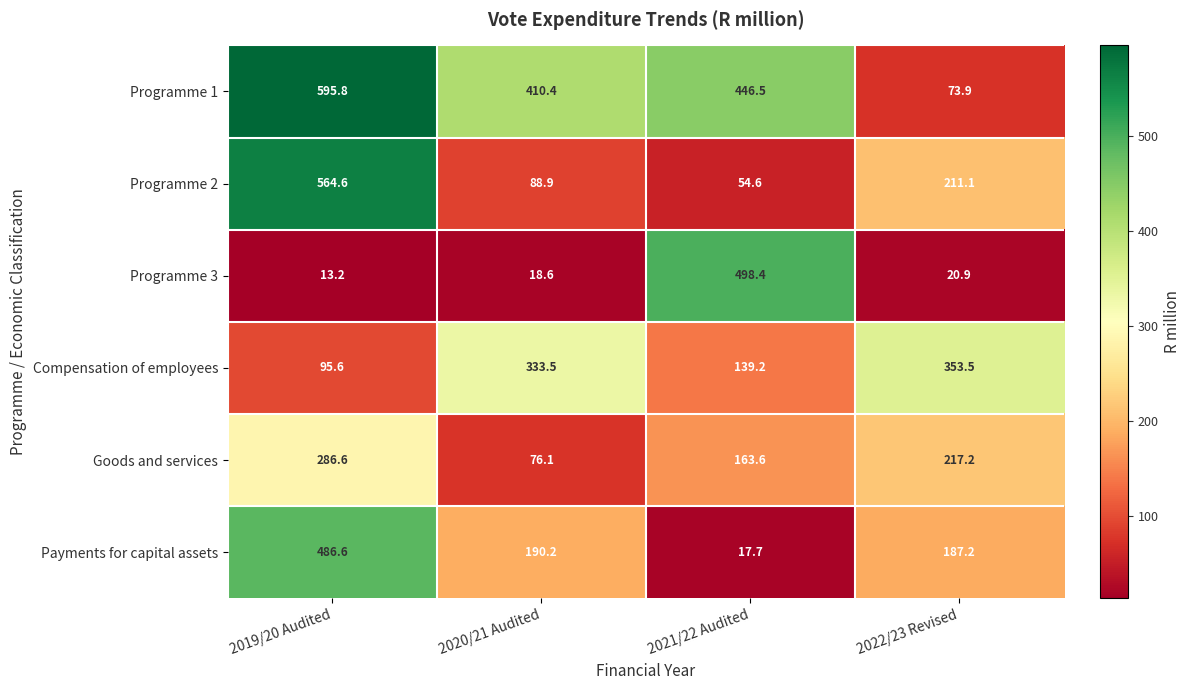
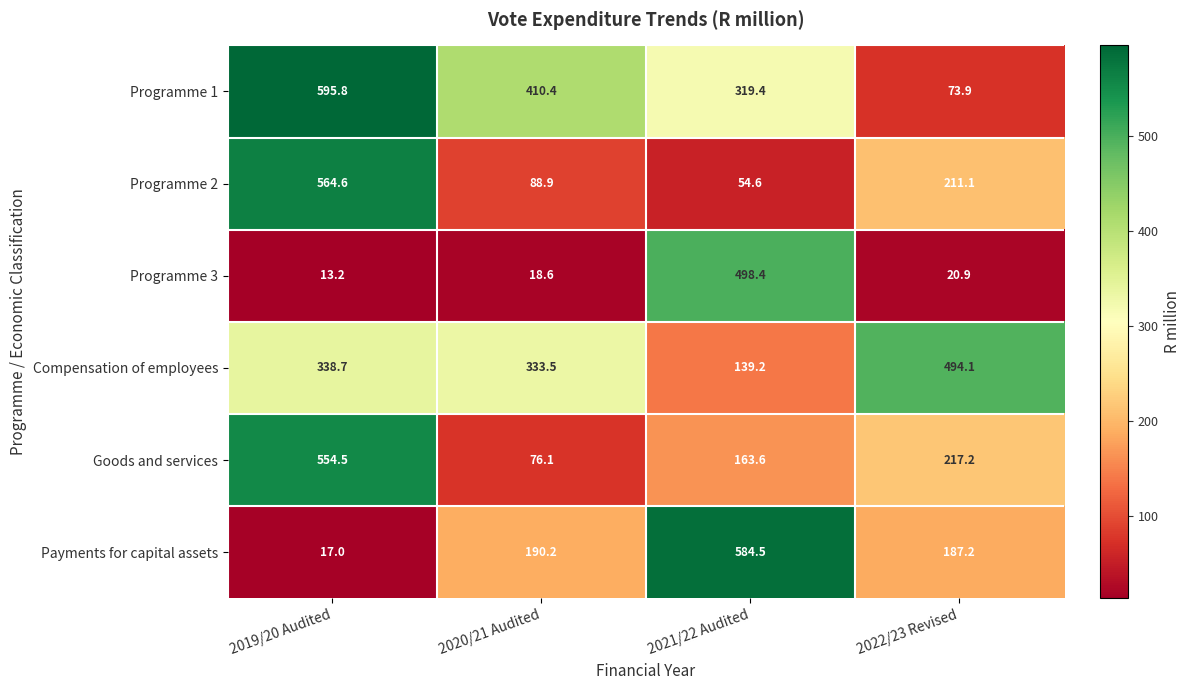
  {
    "Programme 1": {
      "2019/20 Audited": 595.8,
      "2020/21 Audited": 410.4,
-     "2021/22 Audited": 446.5,
+     "2021/22 Audited": 319.4,
      "2022/23 Revised": 73.9
    },
    "Programme 2": {
      "2019/20 Audited": 564.6,
      "2020/21 Audited": 88.9,
      "2021/22 Audited": 54.6,
      "2022/23 Revised": 211.1
    },
    "Programme 3": {
      "2019/20 Audited": 13.2,
      "2020/21 Audited": 18.6,
      "2021/22 Audited": 498.4,
      "2022/23 Revised": 20.9
    },
    "Compensation of employees": {
-     "2019/20 Audited": 95.6,
+     "2019/20 Audited": 338.7,
      "2020/21 Audited": 333.5,
      "2021/22 Audited": 139.2,
-     "2022/23 Revised": 353.5
+     "2022/23 Revised": 494.1
    },
    "Goods and services": {
-     "2019/20 Audited": 286.6,
+     "2019/20 Audited": 554.5,
      "2020/21 Audited": 76.1,
      "2021/22 Audited": 163.6,
      "2022/23 Revised": 217.2
    },
    "Payments for capital assets": {
-     "2019/20 Audited": 486.6,
+     "2019/20 Audited": 17.0,
      "2020/21 Audited": 190.2,
-     "2021/22 Audited": 17.7,
+     "2021/22 Audited": 584.5,
      "2022/23 Revised": 187.2
    }
  }
